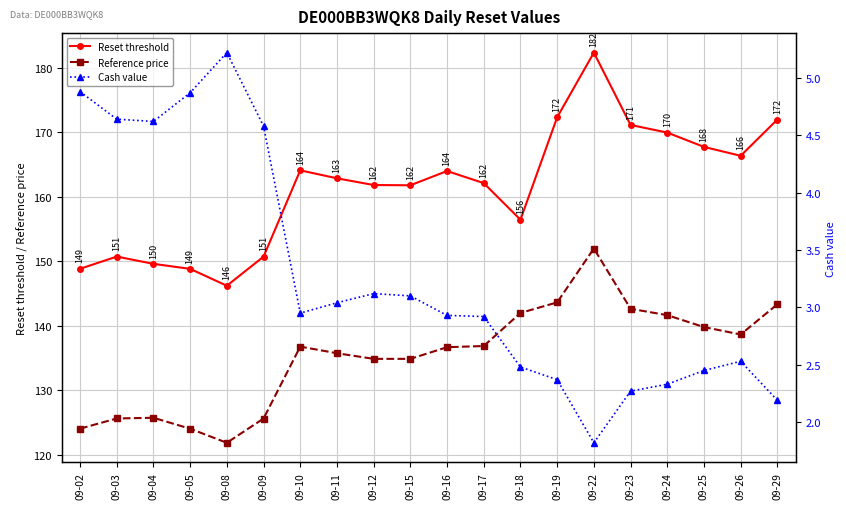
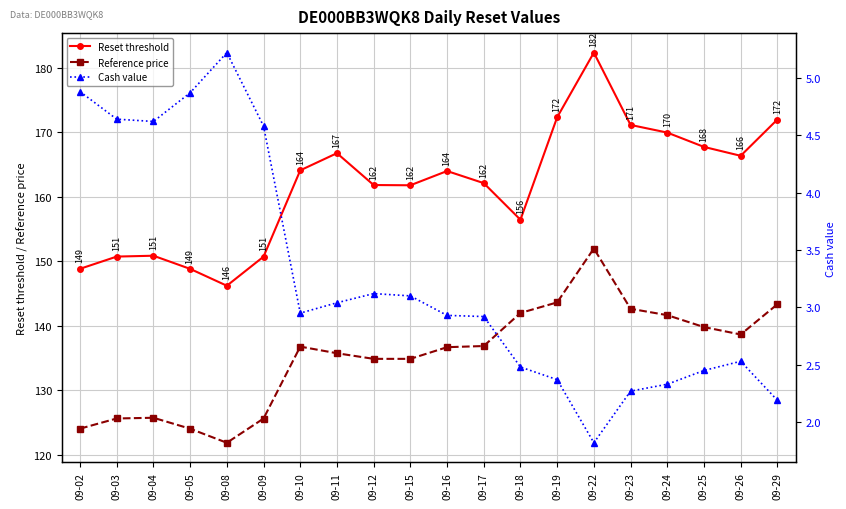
  {
    "Reset threshold": {
      "09-02": 149,
      "09-03": 151,
-     "09-04": 150,
+     "09-04": 151,
      "09-05": 149,
      "09-08": 146,
      "09-09": 151,
      "09-10": 164,
-     "09-11": 163,
+     "09-11": 167,
      "09-12": 162,
      "09-15": 162,
      "09-16": 164,
      "09-17": 162,
      "09-18": 156,
      "09-19": 172,
      "09-22": 182,
      "09-23": 171,
      "09-24": 170,
      "09-25": 168,
      "09-26": 166,
      "09-29": 172
    }
  }
